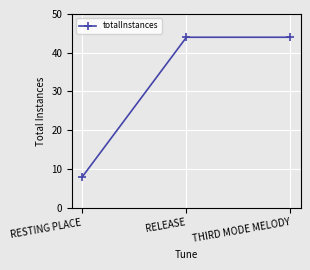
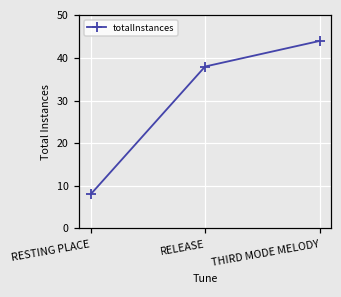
  {
    "RESTING PLACE": 8,
-   "RELEASE": 44,
+   "RELEASE": 38,
    "THIRD MODE MELODY": 44
  }
